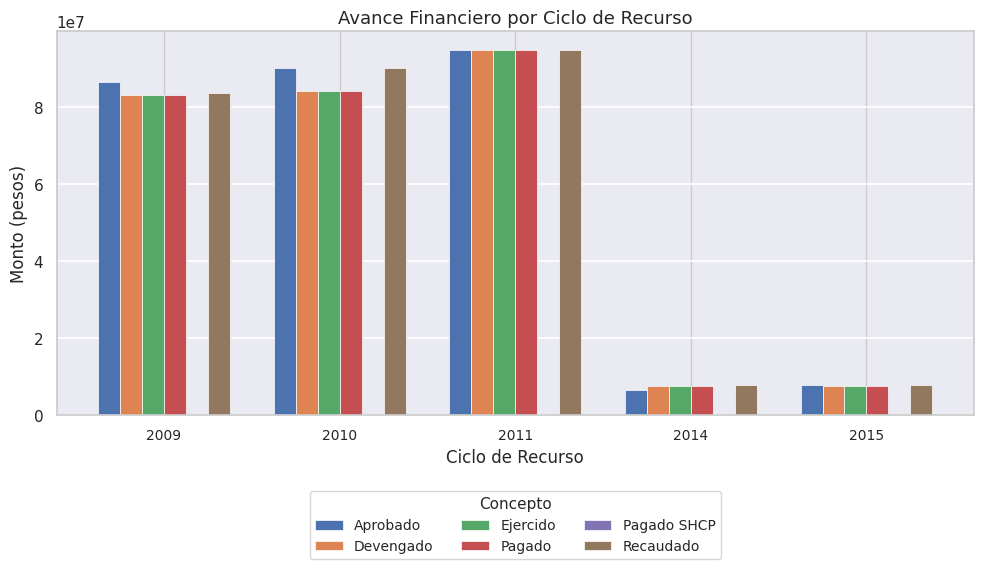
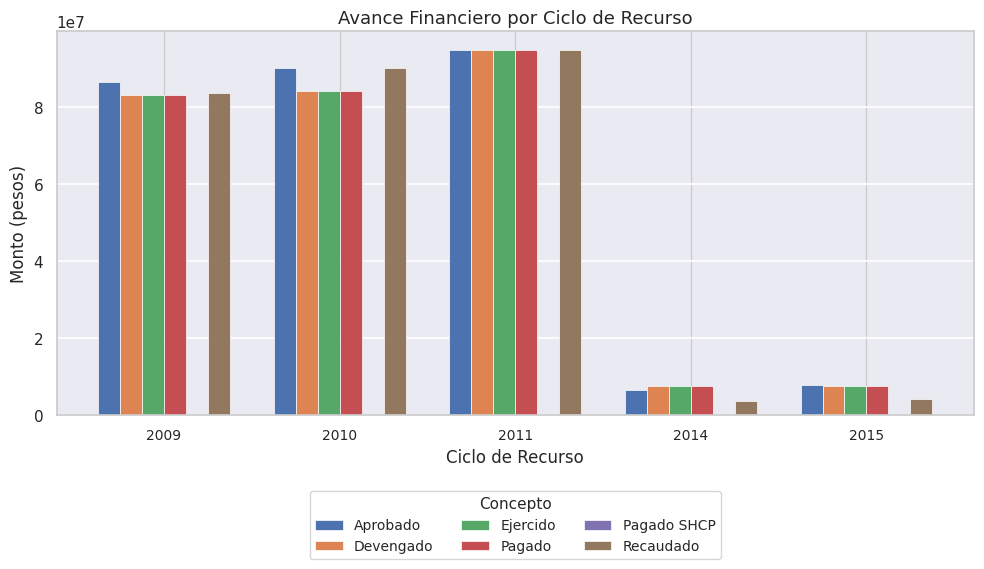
  {
    "Ejercido": {
      "2009": 83000000,
      "2010": 84000000,
      "2011": 95000000,
      "2014": 8000000,
      "2015": 8000000
    },
    "Recaudado": {
      "2009": 84000000,
      "2010": 90000000,
      "2011": 95000000,
-     "2014": 8000000,
-     "2015": 8000000
+     "2014": 4000000,
+     "2015": 4000000
    }
  }
